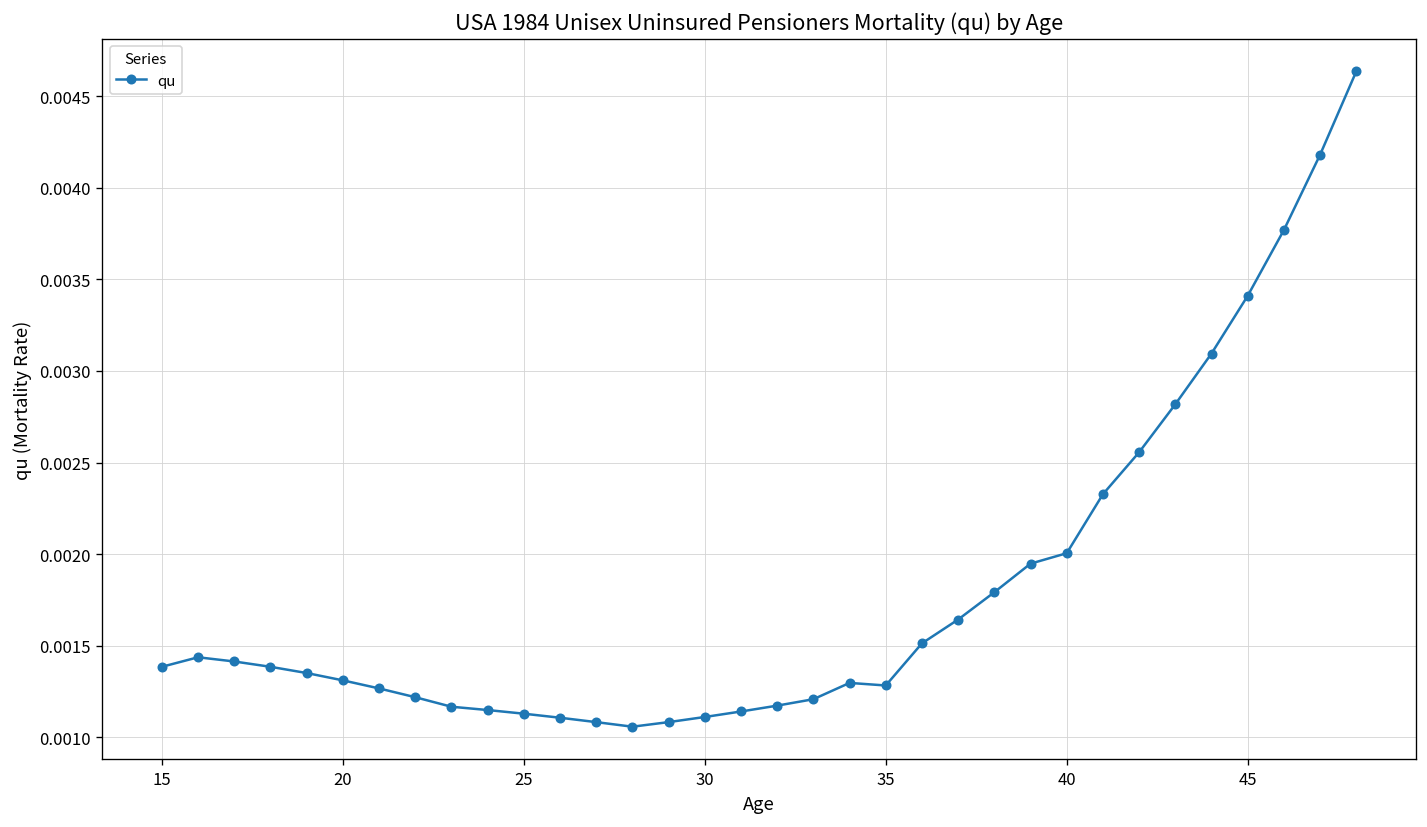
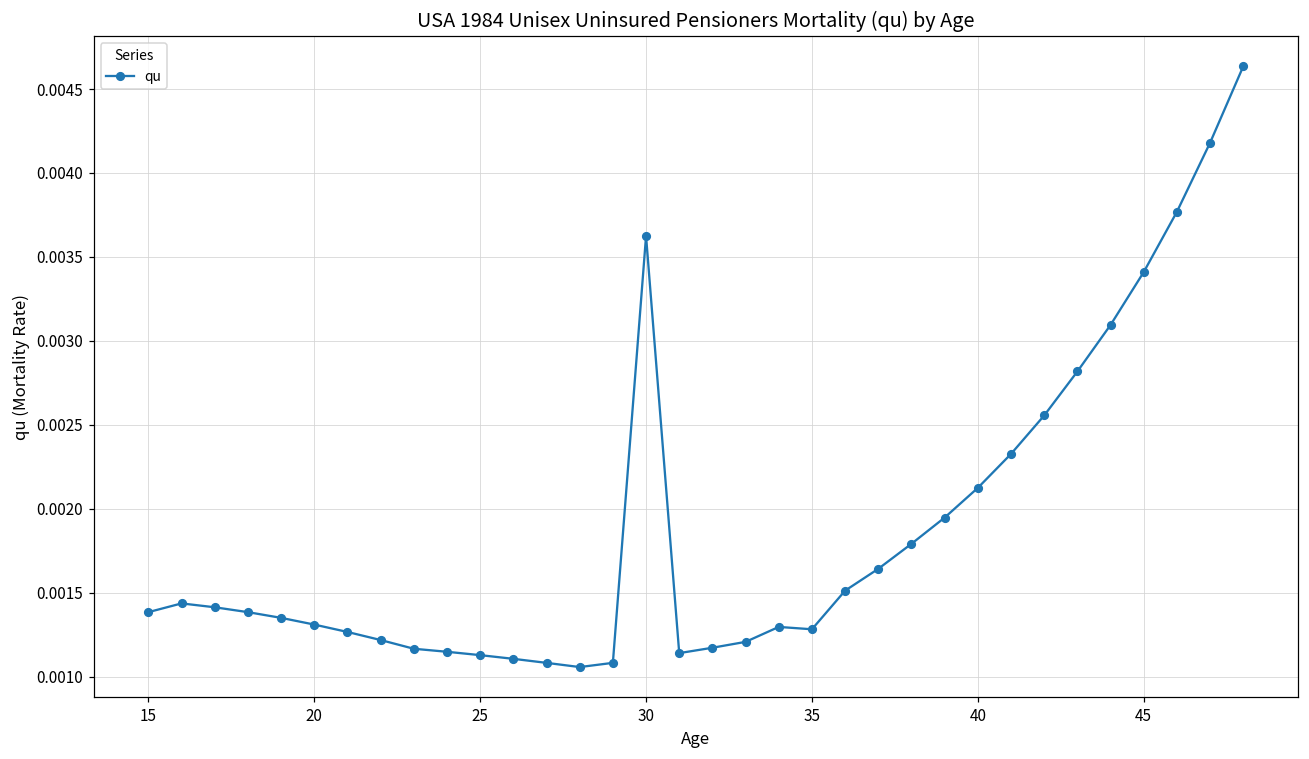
  {
    "15": 0.00139,
    "20": 0.00131,
    "25": 0.00113,
-   "30": 0.00111,
+   "30": 0.00363,
    "35": 0.00128,
-   "40": 0.00201,
+   "40": 0.00213,
    "45": 0.00341
  }
